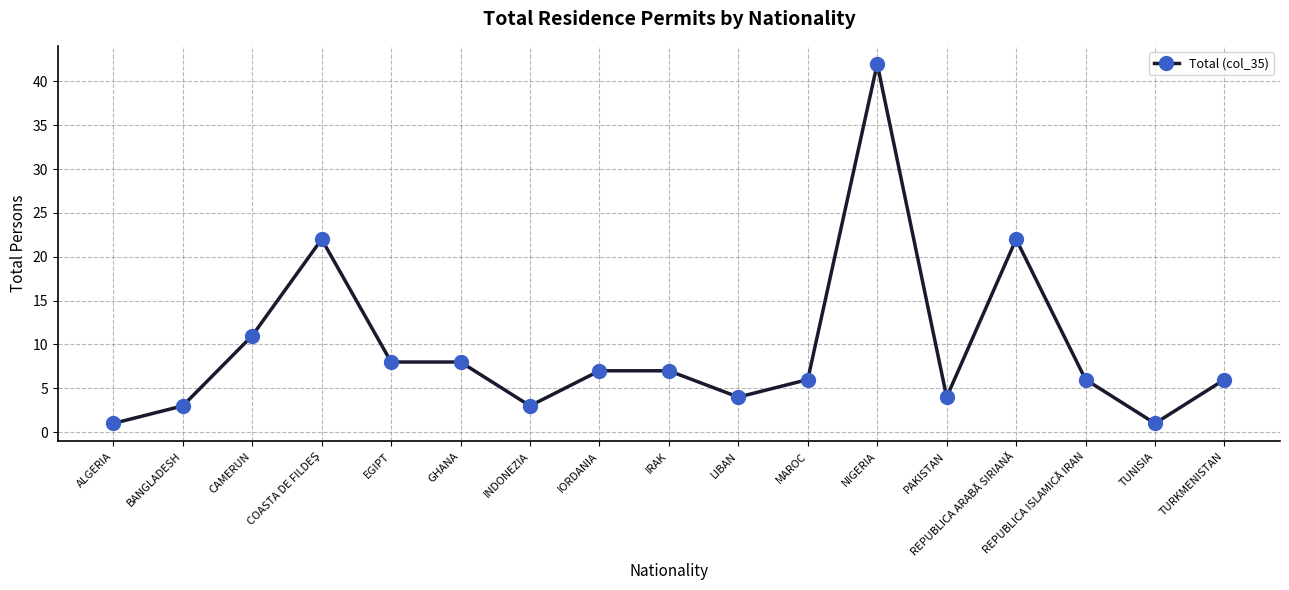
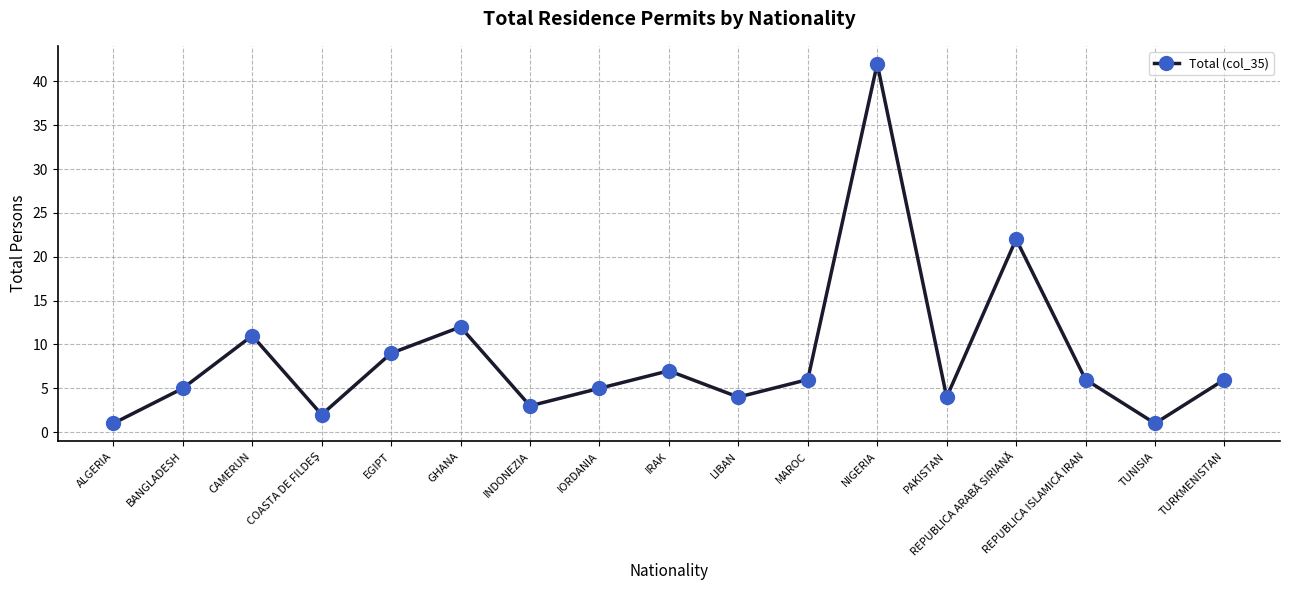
  {
    "ALGERIA": 1,
-   "BANGLADESH": 3,
+   "BANGLADESH": 5,
    "CAMERUN": 11,
-   "COASTA DE FILDEŞ": 22,
-   "EGIPT": 8,
-   "GHANA": 8,
+   "COASTA DE FILDEŞ": 2,
+   "EGIPT": 9,
+   "GHANA": 12,
    "INDONEZIA": 3,
-   "IORDANIA": 7,
+   "IORDANIA": 5,
    "IRAK": 7,
    "LIBAN": 4,
    "MAROC": 6,
    "NIGERIA": 42,
    "PAKISTAN": 4,
    "REPUBLICA ARABĂ SIRIANĂ": 22,
    "REPUBLICA ISLAMICĂ IRAN": 6,
    "TUNISIA": 1,
    "TURKMENISTAN": 6
  }
